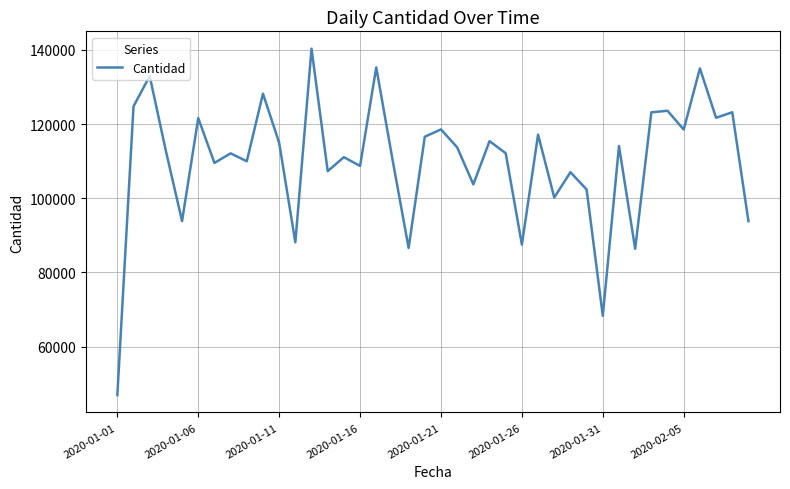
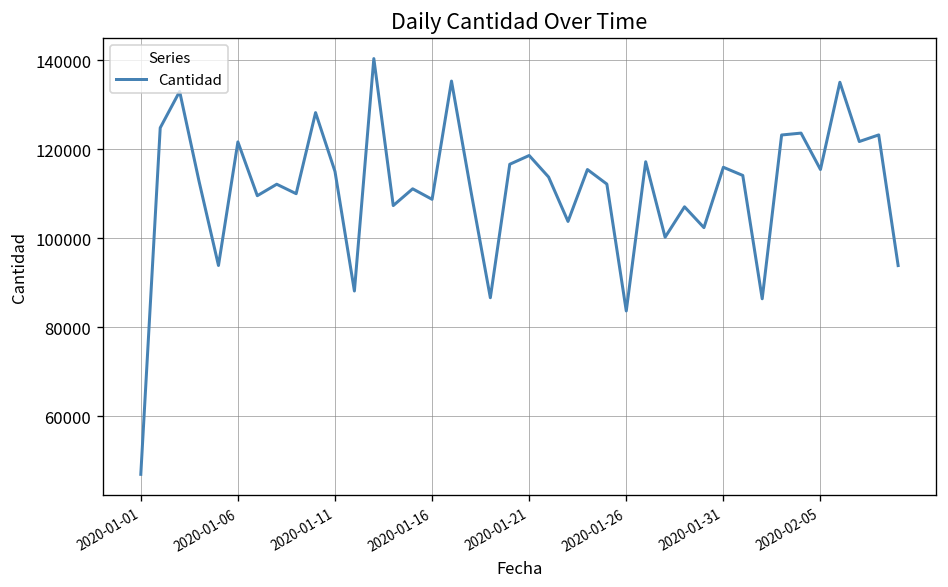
  {
    "2020-01-01": 47000,
    "2020-01-06": 122000,
    "2020-01-11": 115000,
    "2020-01-16": 109000,
    "2020-01-21": 119000,
-   "2020-01-26": 88000,
-   "2020-01-31": 68000,
-   "2020-02-05": 119000
+   "2020-01-26": 84000,
+   "2020-01-31": 116000,
+   "2020-02-05": 115000
  }
